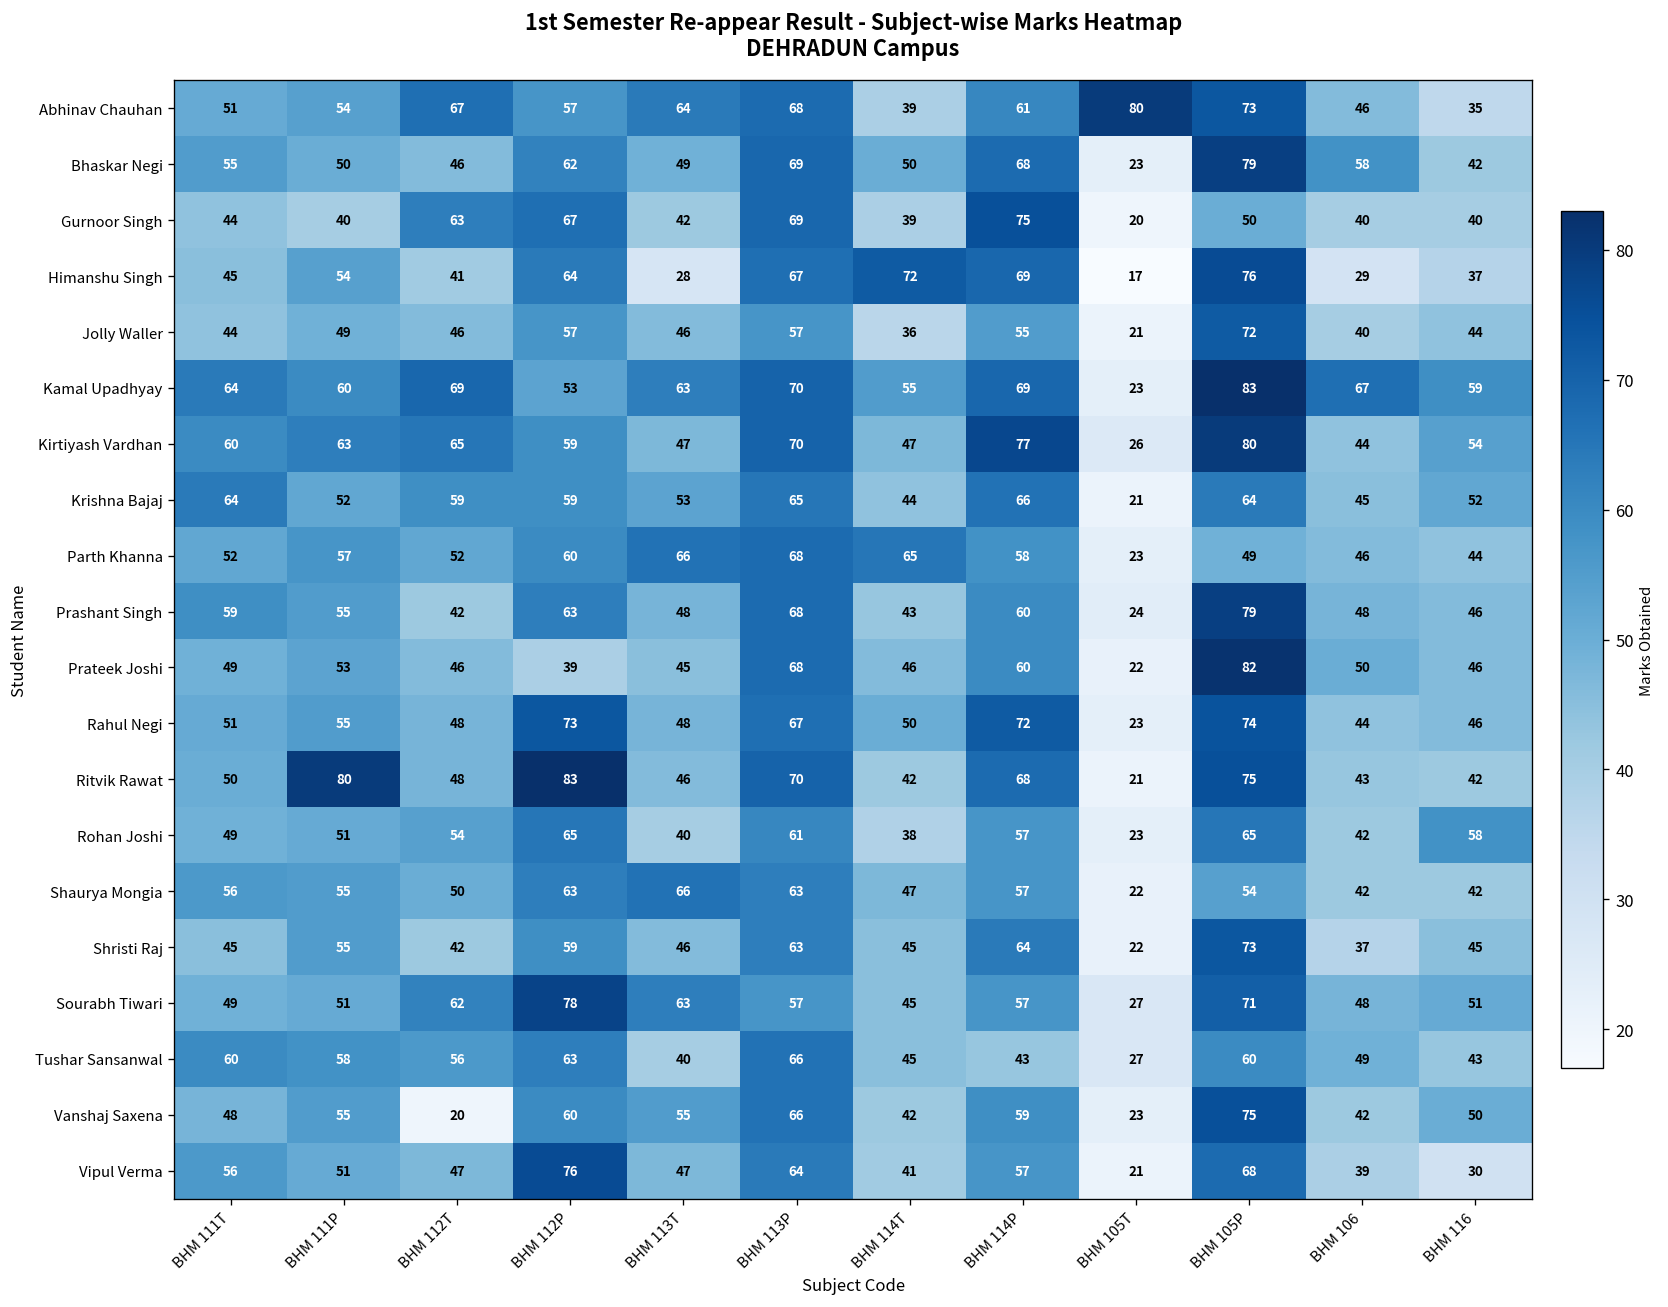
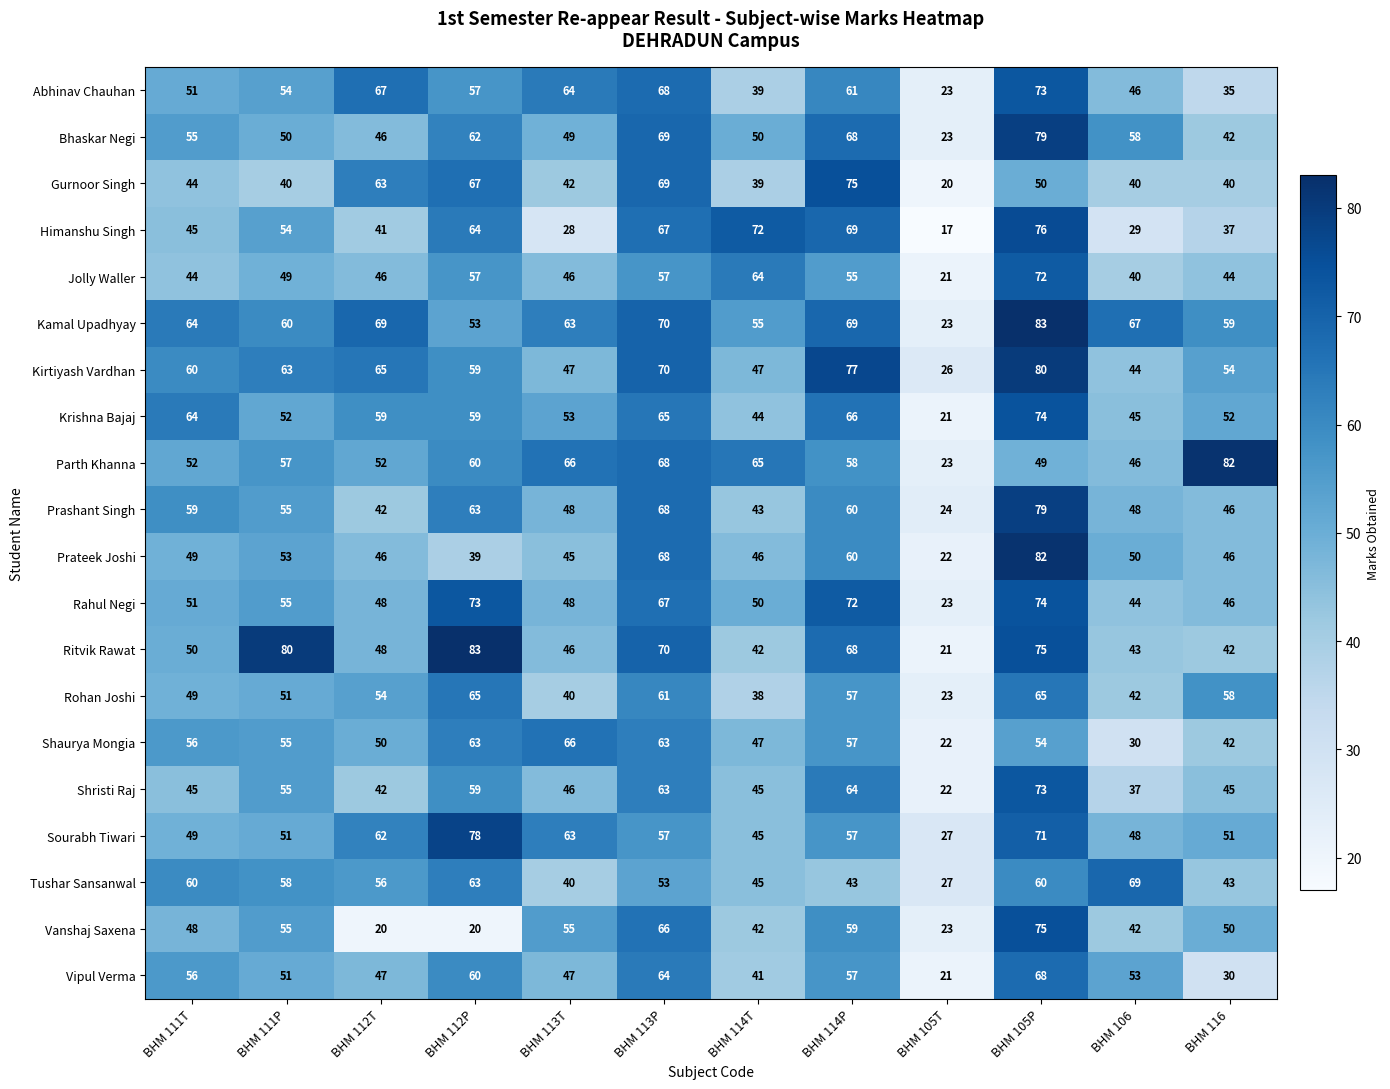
  {
    "Abhinav Chauhan": {
      "BHM 111T": 51,
      "BHM 111P": 54,
      "BHM 112T": 67,
      "BHM 112P": 57,
      "BHM 113T": 64,
      "BHM 113P": 68,
      "BHM 114T": 39,
      "BHM 114P": 61,
-     "BHM 105T": 80,
+     "BHM 105T": 23,
      "BHM 105P": 73,
      "BHM 106": 46,
      "BHM 116": 35
    },
    "Jolly Waller": {
      "BHM 111T": 44,
      "BHM 111P": 49,
      "BHM 112T": 46,
      "BHM 112P": 57,
      "BHM 113T": 46,
      "BHM 113P": 57,
-     "BHM 114T": 36,
+     "BHM 114T": 64,
      "BHM 114P": 55,
      "BHM 105T": 21,
      "BHM 105P": 72,
      "BHM 106": 40,
      "BHM 116": 44
    },
    "Krishna Bajaj": {
      "BHM 111T": 64,
      "BHM 111P": 52,
      "BHM 112T": 59,
      "BHM 112P": 59,
      "BHM 113T": 53,
      "BHM 113P": 65,
      "BHM 114T": 44,
      "BHM 114P": 66,
      "BHM 105T": 21,
-     "BHM 105P": 64,
+     "BHM 105P": 74,
      "BHM 106": 45,
      "BHM 116": 52
    },
    "Parth Khanna": {
      "BHM 111T": 52,
      "BHM 111P": 57,
      "BHM 112T": 52,
      "BHM 112P": 60,
      "BHM 113T": 66,
      "BHM 113P": 68,
      "BHM 114T": 65,
      "BHM 114P": 58,
      "BHM 105T": 23,
      "BHM 105P": 49,
      "BHM 106": 46,
-     "BHM 116": 44
+     "BHM 116": 82
    },
    "Shaurya Mongia": {
      "BHM 111T": 56,
      "BHM 111P": 55,
      "BHM 112T": 50,
      "BHM 112P": 63,
      "BHM 113T": 66,
      "BHM 113P": 63,
      "BHM 114T": 47,
      "BHM 114P": 57,
      "BHM 105T": 22,
      "BHM 105P": 54,
-     "BHM 106": 42,
+     "BHM 106": 30,
      "BHM 116": 42
    },
    "Tushar Sansanwal": {
      "BHM 111T": 60,
      "BHM 111P": 58,
      "BHM 112T": 56,
      "BHM 112P": 63,
      "BHM 113T": 40,
-     "BHM 113P": 66,
+     "BHM 113P": 53,
      "BHM 114T": 45,
      "BHM 114P": 43,
      "BHM 105T": 27,
      "BHM 105P": 60,
-     "BHM 106": 49,
+     "BHM 106": 69,
      "BHM 116": 43
    },
    "Vanshaj Saxena": {
      "BHM 111T": 48,
      "BHM 111P": 55,
      "BHM 112T": 20,
-     "BHM 112P": 60,
+     "BHM 112P": 20,
      "BHM 113T": 55,
      "BHM 113P": 66,
      "BHM 114T": 42,
      "BHM 114P": 59,
      "BHM 105T": 23,
      "BHM 105P": 75,
      "BHM 106": 42,
      "BHM 116": 50
    },
    "Vipul Verma": {
      "BHM 111T": 56,
      "BHM 111P": 51,
      "BHM 112T": 47,
-     "BHM 112P": 76,
+     "BHM 112P": 60,
      "BHM 113T": 47,
      "BHM 113P": 64,
      "BHM 114T": 41,
      "BHM 114P": 57,
      "BHM 105T": 21,
      "BHM 105P": 68,
-     "BHM 106": 39,
+     "BHM 106": 53,
      "BHM 116": 30
    }
  }
